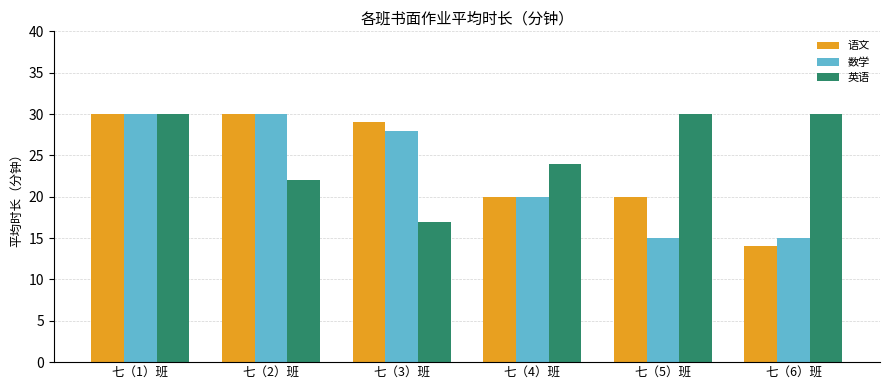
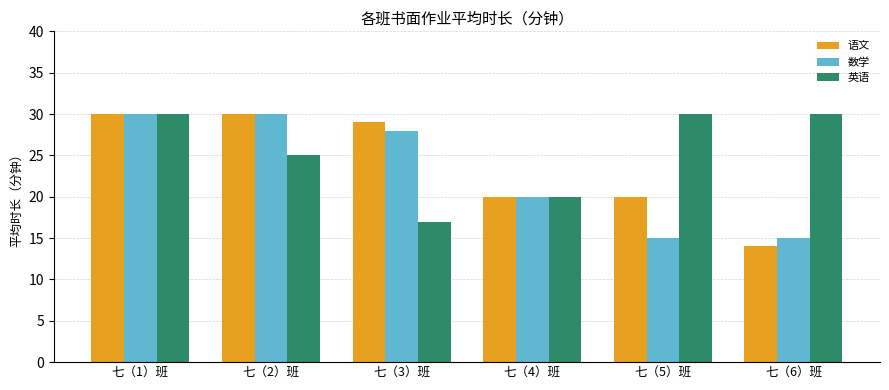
  {
    "语文": {
      "七（1）班": 30,
      "七（2）班": 30,
      "七（3）班": 29,
      "七（4）班": 20,
      "七（5）班": 20,
      "七（6）班": 14
    },
    "数学": {
      "七（1）班": 30,
      "七（2）班": 30,
      "七（3）班": 28,
      "七（4）班": 20,
      "七（5）班": 15,
      "七（6）班": 15
    },
    "英语": {
      "七（1）班": 30,
-     "七（2）班": 22,
+     "七（2）班": 25,
      "七（3）班": 17,
-     "七（4）班": 24,
+     "七（4）班": 20,
      "七（5）班": 30,
      "七（6）班": 30
    }
  }
